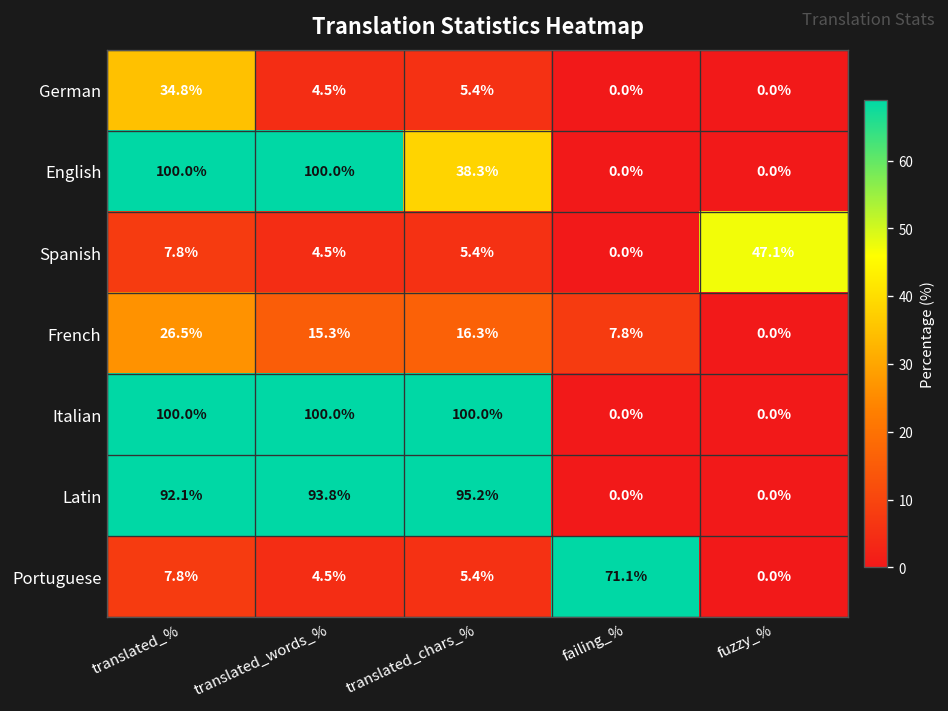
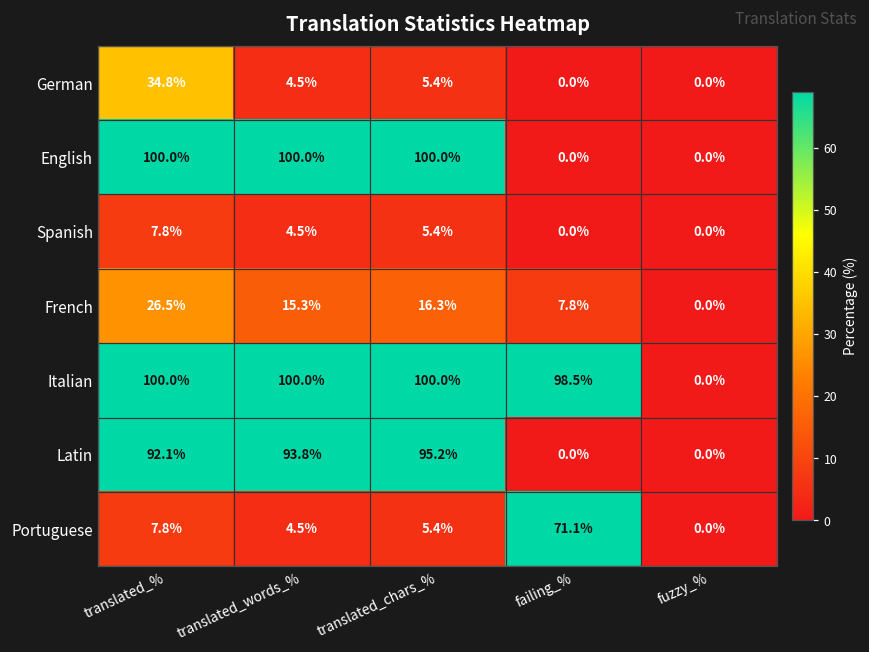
  {
    "German": {
      "translated_%": "34.8%",
      "translated_words_%": "4.5%",
      "translated_chars_%": "5.4%",
      "failing_%": "0.0%",
      "fuzzy_%": "0.0%"
    },
    "English": {
      "translated_%": "100.0%",
      "translated_words_%": "100.0%",
-     "translated_chars_%": "38.3%",
+     "translated_chars_%": "100.0%",
      "failing_%": "0.0%",
      "fuzzy_%": "0.0%"
    },
    "Spanish": {
      "translated_%": "7.8%",
      "translated_words_%": "4.5%",
      "translated_chars_%": "5.4%",
      "failing_%": "0.0%",
-     "fuzzy_%": "47.1%"
+     "fuzzy_%": "0.0%"
    },
    "French": {
      "translated_%": "26.5%",
      "translated_words_%": "15.3%",
      "translated_chars_%": "16.3%",
      "failing_%": "7.8%",
      "fuzzy_%": "0.0%"
    },
    "Italian": {
      "translated_%": "100.0%",
      "translated_words_%": "100.0%",
      "translated_chars_%": "100.0%",
-     "failing_%": "0.0%",
+     "failing_%": "98.5%",
      "fuzzy_%": "0.0%"
    },
    "Latin": {
      "translated_%": "92.1%",
      "translated_words_%": "93.8%",
      "translated_chars_%": "95.2%",
      "failing_%": "0.0%",
      "fuzzy_%": "0.0%"
    },
    "Portuguese": {
      "translated_%": "7.8%",
      "translated_words_%": "4.5%",
      "translated_chars_%": "5.4%",
      "failing_%": "71.1%",
      "fuzzy_%": "0.0%"
    }
  }
